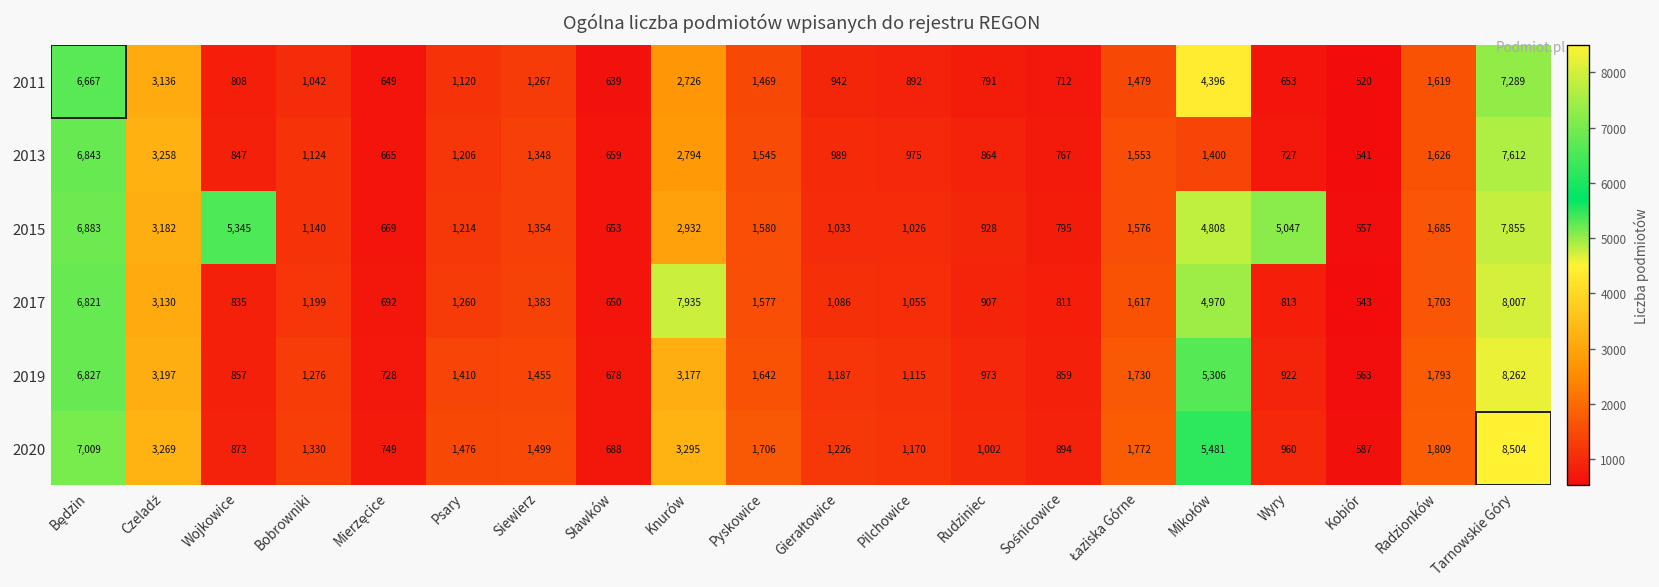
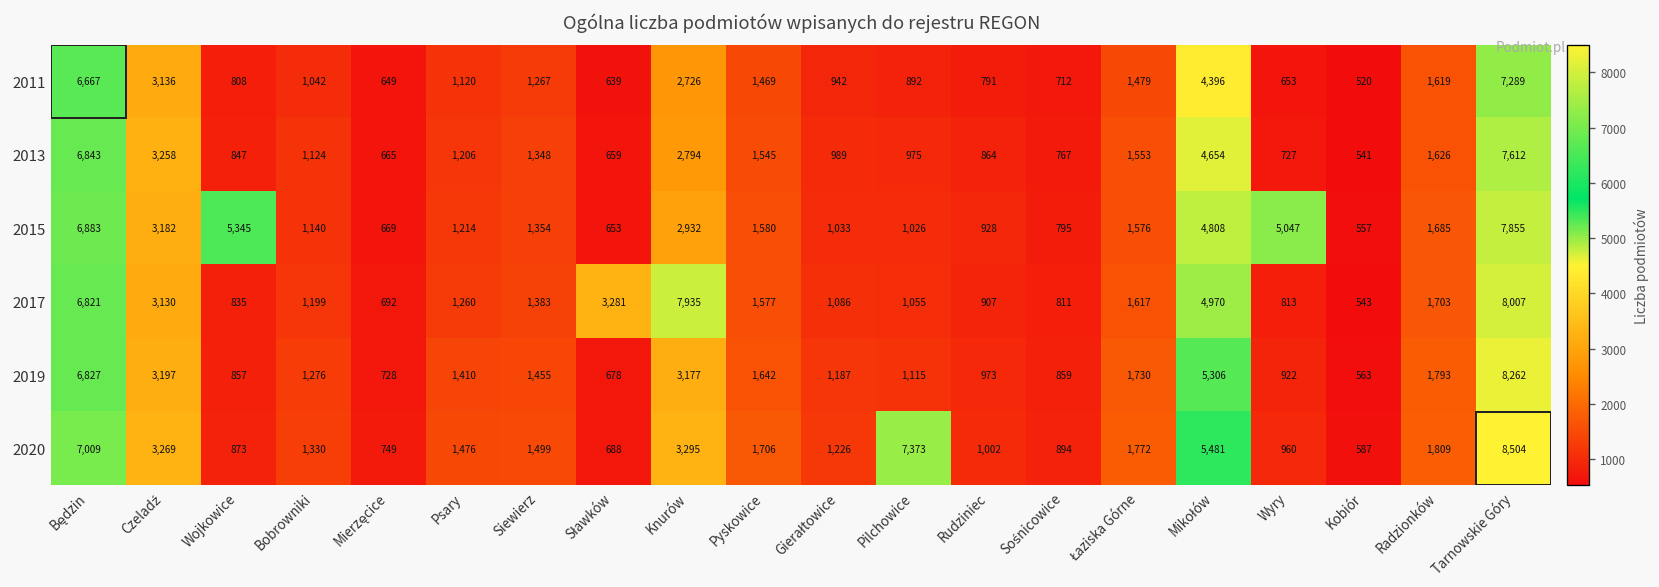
  {
    "2011": {
      "Będzin": "6,667",
      "Czeladź": "3,136",
      "Wojkowice": "808",
      "Bobrowniki": "1,042",
      "Mierzęcice": "649",
      "Psary": "1,120",
      "Siewierz": "1,267",
      "Sławków": "639",
      "Knurów": "2,726",
      "Pyskowice": "1,469",
      "Gierałtowice": "942",
      "Pilchowice": "892",
      "Rudziniec": "791",
      "Sośnicowice": "712",
      "Łaziska Górne": "1,479",
      "Mikołów": "4,396",
      "Wyry": "653",
      "Kobiór": "520",
      "Radzionków": "1,619"
    },
    "2013": {
      "Będzin": "6,843",
      "Czeladź": "3,258",
      "Wojkowice": "847",
      "Bobrowniki": "1,124",
      "Mierzęcice": "665",
      "Psary": "1,206",
      "Siewierz": "1,348",
      "Sławków": "659",
      "Knurów": "2,794",
      "Pyskowice": "1,545",
      "Gierałtowice": "989",
      "Pilchowice": "975",
      "Rudziniec": "864",
      "Sośnicowice": "767",
      "Łaziska Górne": "1,553",
-     "Mikołów": "1,400",
+     "Mikołów": "4,654",
      "Wyry": "727",
      "Kobiór": "541",
      "Radzionków": "1,626",
      "Tarnowskie Góry": "7,612"
    },
    "2015": {
      "Będzin": "6,883",
      "Czeladź": "3,182",
      "Wojkowice": "5,345",
      "Bobrowniki": "1,140",
      "Mierzęcice": "669",
      "Psary": "1,214",
      "Siewierz": "1,354",
      "Sławków": "653",
      "Knurów": "2,932",
      "Pyskowice": "1,580",
      "Gierałtowice": "1,033",
      "Pilchowice": "1,026",
      "Rudziniec": "928",
      "Sośnicowice": "795",
      "Łaziska Górne": "1,576",
      "Mikołów": "4,808",
      "Wyry": "5,047",
      "Kobiór": "557",
      "Radzionków": "1,685",
      "Tarnowskie Góry": "7,855"
    },
    "2017": {
      "Będzin": "6,821",
      "Czeladź": "3,130",
      "Wojkowice": "835",
      "Bobrowniki": "1,199",
      "Mierzęcice": "692",
      "Psary": "1,260",
      "Siewierz": "1,383",
-     "Sławków": "650",
+     "Sławków": "3,281",
      "Knurów": "7,935",
      "Pyskowice": "1,577",
      "Gierałtowice": "1,086",
      "Pilchowice": "1,055",
      "Rudziniec": "907",
      "Sośnicowice": "811",
      "Łaziska Górne": "1,617",
      "Mikołów": "4,970",
      "Wyry": "813",
      "Kobiór": "543",
      "Radzionków": "1,703",
      "Tarnowskie Góry": "8,007"
    },
    "2019": {
      "Będzin": "6,827",
      "Czeladź": "3,197",
      "Wojkowice": "857",
      "Bobrowniki": "1,276",
      "Mierzęcice": "728",
      "Psary": "1,410",
      "Siewierz": "1,455",
      "Sławków": "678",
      "Knurów": "3,177",
      "Pyskowice": "1,642",
      "Gierałtowice": "1,187",
      "Pilchowice": "1,115",
      "Rudziniec": "973",
      "Sośnicowice": "859",
      "Łaziska Górne": "1,730",
      "Mikołów": "5,306",
      "Wyry": "922",
      "Kobiór": "563",
      "Radzionków": "1,793",
      "Tarnowskie Góry": "8,262"
    },
    "2020": {
      "Będzin": "7,009",
      "Czeladź": "3,269",
      "Wojkowice": "873",
      "Bobrowniki": "1,330",
      "Mierzęcice": "749",
      "Psary": "1,476",
      "Siewierz": "1,499",
      "Sławków": "688",
      "Knurów": "3,295",
      "Pyskowice": "1,706",
      "Gierałtowice": "1,226",
-     "Pilchowice": "1,170",
+     "Pilchowice": "7,373",
      "Rudziniec": "1,002",
      "Sośnicowice": "894",
      "Łaziska Górne": "1,772",
      "Mikołów": "5,481",
      "Wyry": "960",
      "Kobiór": "587",
      "Radzionków": "1,809",
      "Tarnowskie Góry": "8,504"
    }
  }
